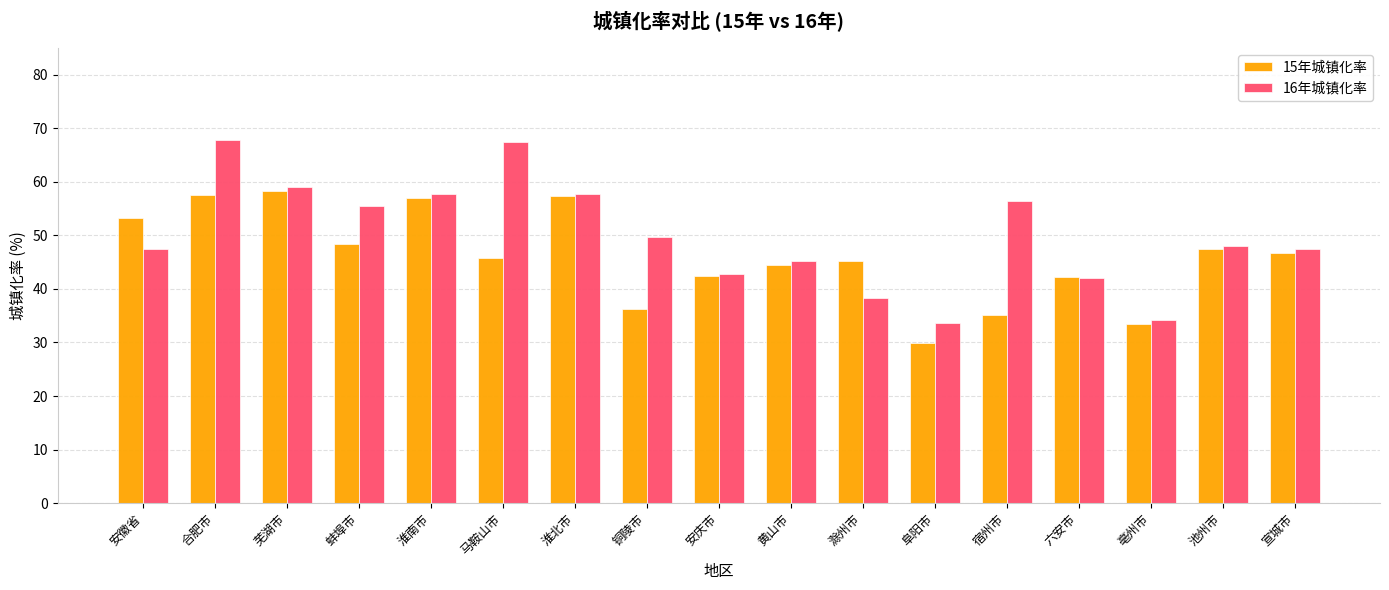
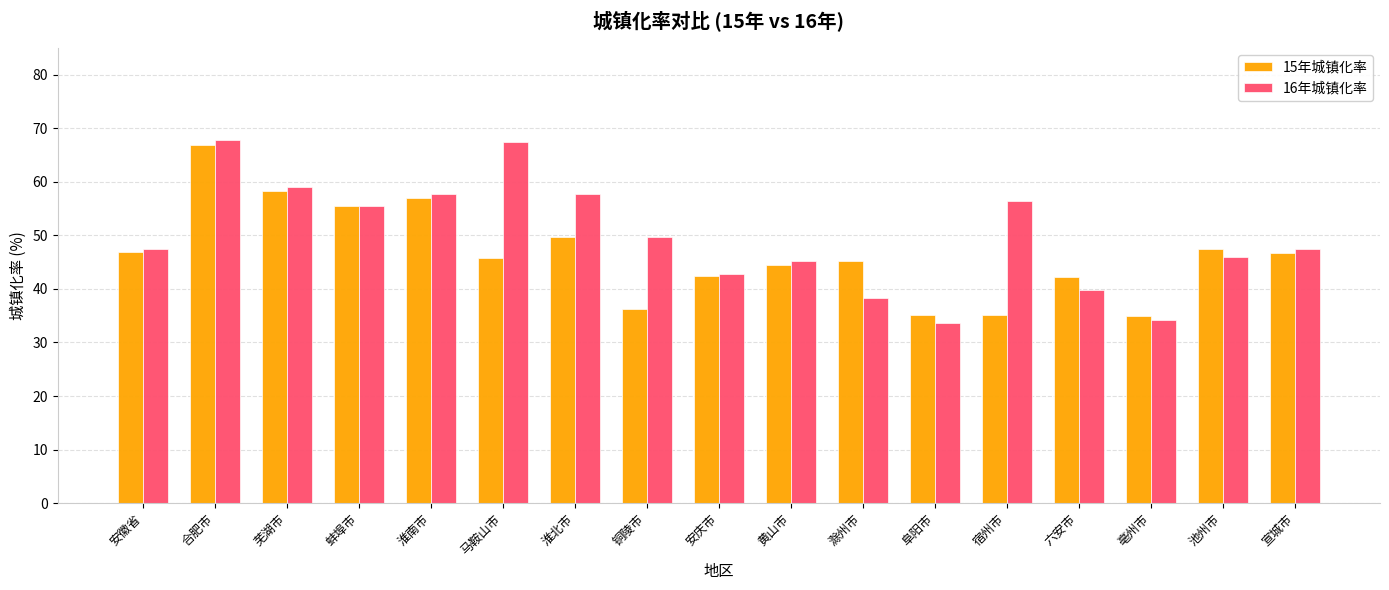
  {
    "15年城镇化率": {
-     "安徽省": 53,
-     "合肥市": 58,
+     "安徽省": 47,
+     "合肥市": 67,
      "芜湖市": 58,
-     "蚌埠市": 48,
+     "蚌埠市": 55,
      "淮南市": 57,
      "马鞍山市": 46,
-     "淮北市": 57,
+     "淮北市": 50,
      "铜陵市": 36,
      "安庆市": 42,
      "黄山市": 44,
      "滁州市": 45,
-     "阜阳市": 30,
+     "阜阳市": 35,
      "宿州市": 35,
      "六安市": 42,
-     "亳州市": 33,
+     "亳州市": 35,
      "池州市": 48,
      "宣城市": 47
    },
    "16年城镇化率": {
      "安徽省": 47,
      "合肥市": 68,
      "芜湖市": 59,
      "蚌埠市": 55,
      "淮南市": 58,
      "马鞍山市": 67,
      "淮北市": 58,
      "铜陵市": 50,
      "安庆市": 43,
      "黄山市": 45,
      "滁州市": 38,
      "阜阳市": 34,
      "宿州市": 56,
-     "六安市": 42,
+     "六安市": 40,
      "亳州市": 34,
-     "池州市": 48,
+     "池州市": 46,
      "宣城市": 48
    }
  }
